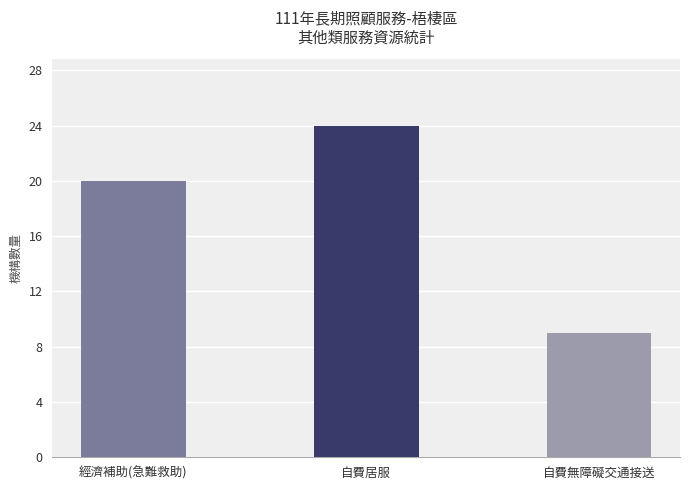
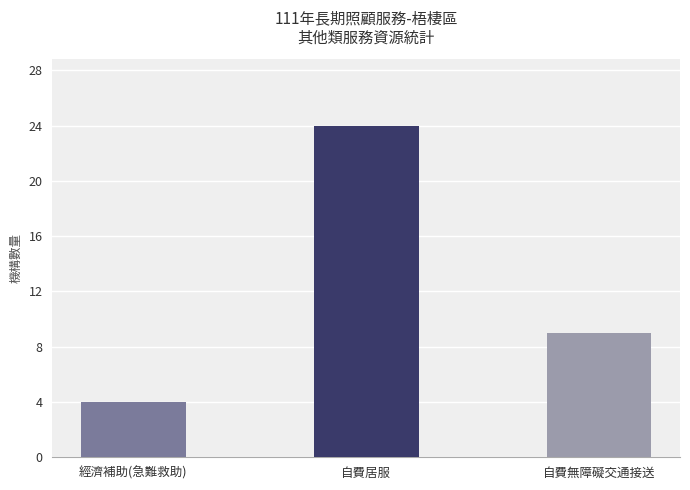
  {
-   "經濟補助(急難救助)": 20,
+   "經濟補助(急難救助)": 4,
    "自費居服": 24,
    "自費無障礙交通接送": 9
  }
